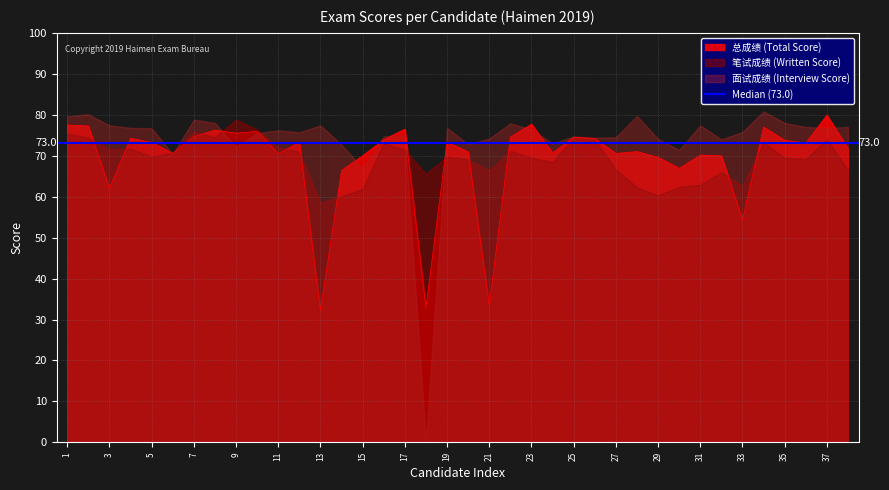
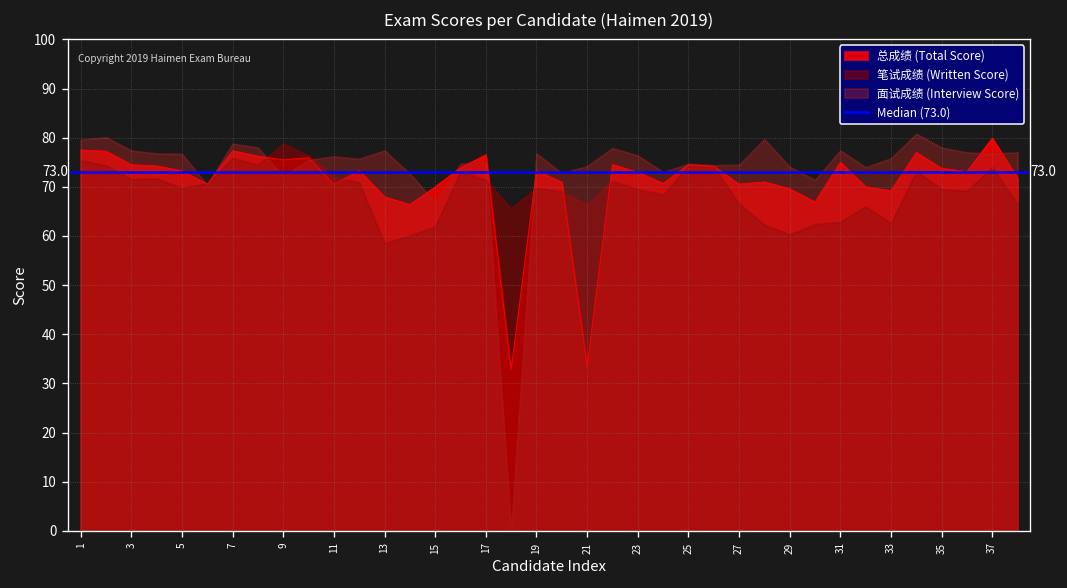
  {
    "总成绩 (Total Score)": {
      "1": 78,
-     "3": 62,
+     "3": 75,
      "5": 73,
-     "7": 75,
+     "7": 77,
      "9": 76,
      "11": 71,
-     "13": 32,
+     "13": 68,
      "15": 70,
      "17": 77,
      "19": 73,
      "21": 33,
-     "23": 78,
+     "23": 73,
      "27": 71,
      "29": 70,
-     "31": 70,
-     "33": 54,
+     "31": 75,
+     "33": 69,
      "35": 74,
      "37": 80
    }
  }
